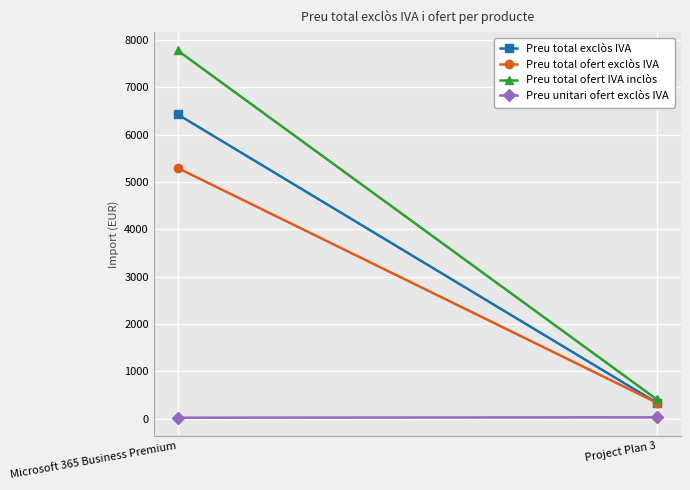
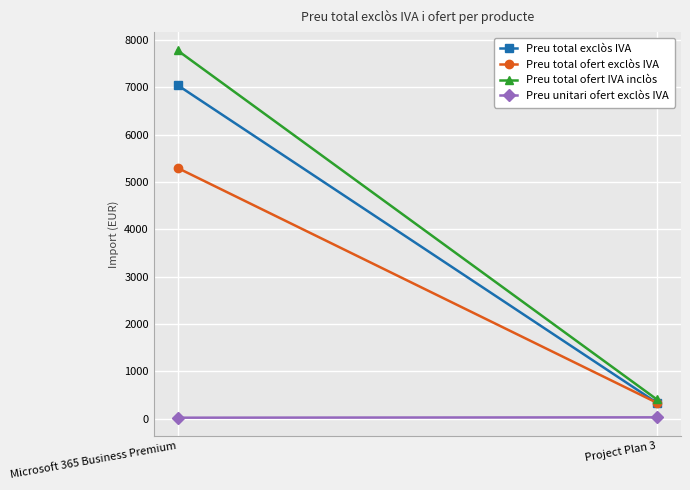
  {
    "Preu total exclòs IVA": {
-     "Microsoft 365 Business Premium": 6400
+     "Microsoft 365 Business Premium": 7000
    },
    "Preu total ofert exclòs IVA": {
      "Microsoft 365 Business Premium": 5300
    },
    "Preu total ofert IVA inclòs": {
      "Microsoft 365 Business Premium": 7800,
      "Project Plan 3": 400
    },
    "Preu unitari ofert exclòs IVA": {
      "Microsoft 365 Business Premium": 0,
      "Project Plan 3": 0
    }
  }
